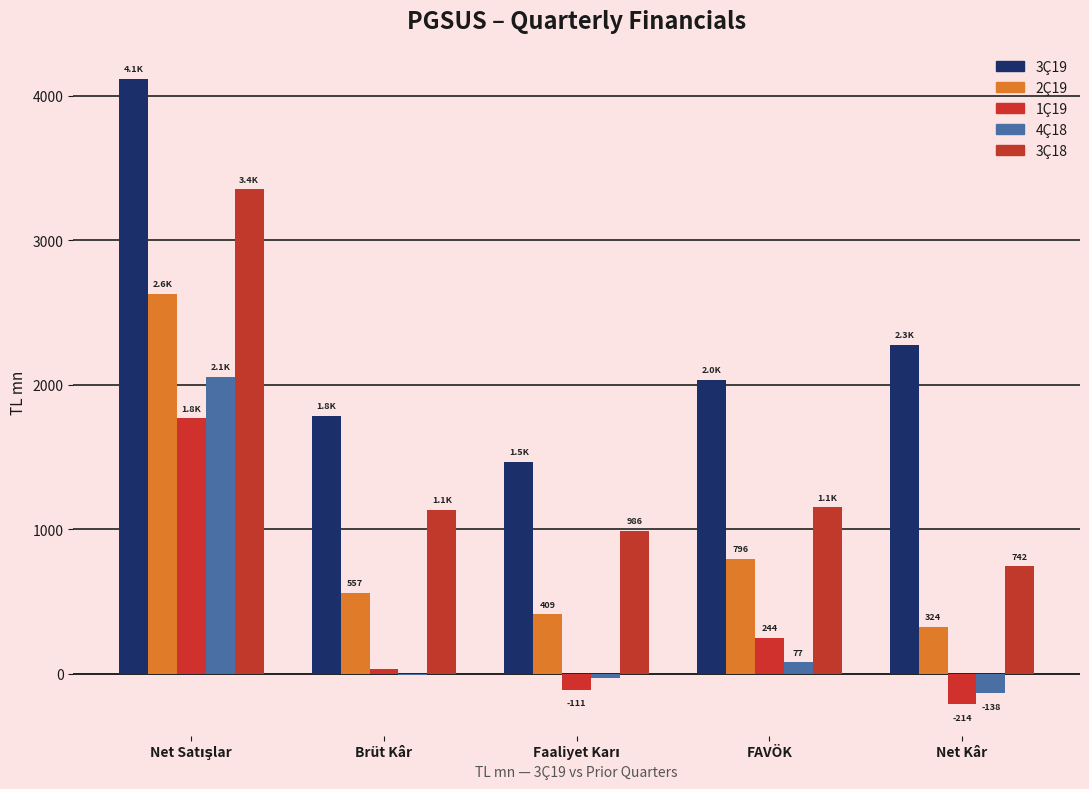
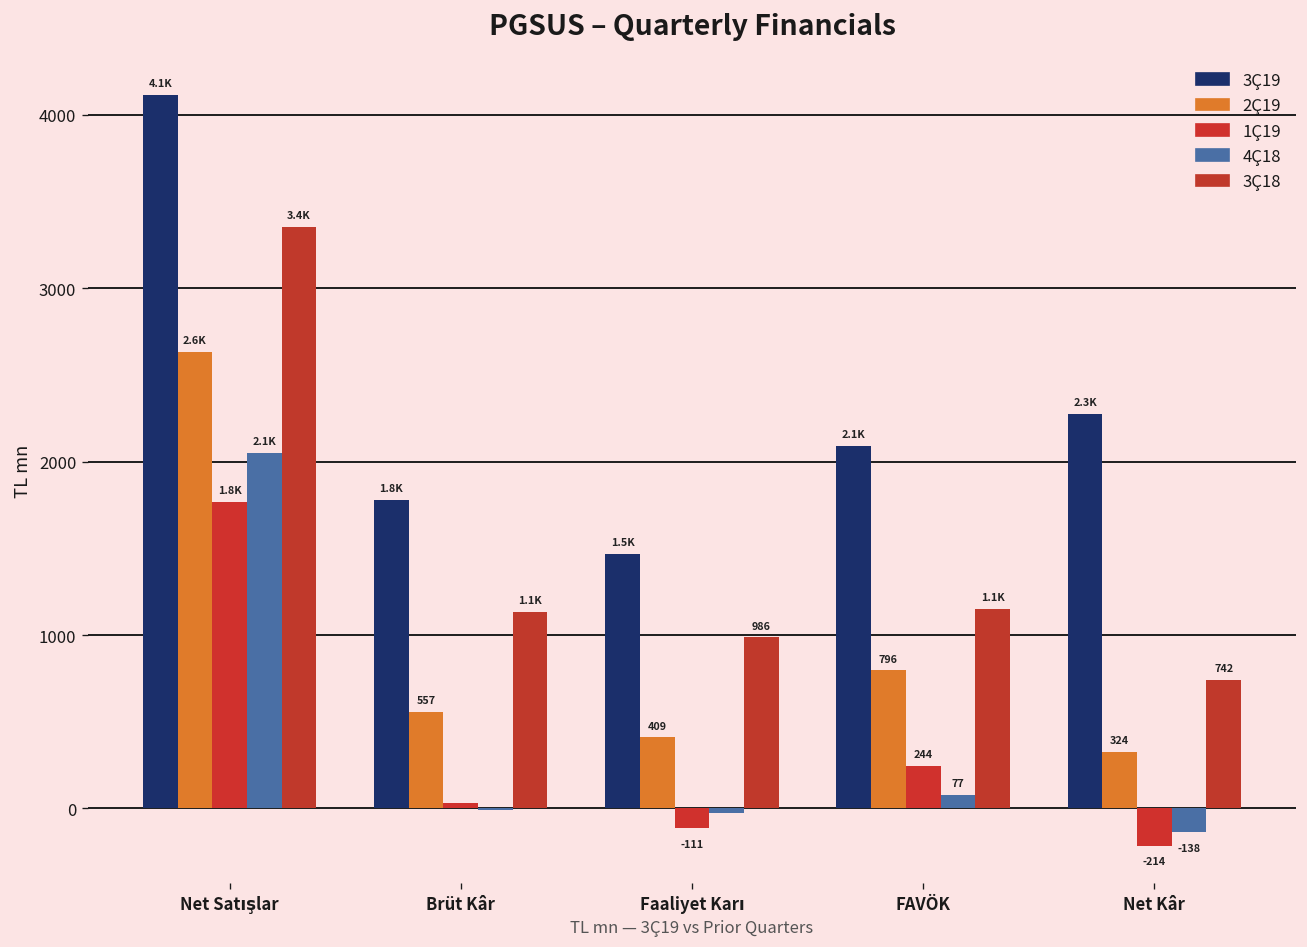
  {
    "3Ç19": {
      "Net Satışlar": "4.1K",
      "Brüt Kâr": "1.8K",
      "Faaliyet Karı": "1.5K",
-     "FAVÖK": "2.0K",
+     "FAVÖK": "2.1K",
      "Net Kâr": "2.3K"
    },
    "2Ç19": {
      "Net Satışlar": "2.6K",
      "Brüt Kâr": "557",
      "Faaliyet Karı": "409",
      "FAVÖK": "796",
      "Net Kâr": "324"
    },
    "4Ç18": {
      "Net Satışlar": "2.1K",
      "FAVÖK": "77",
      "Net Kâr": "-138"
    }
  }
